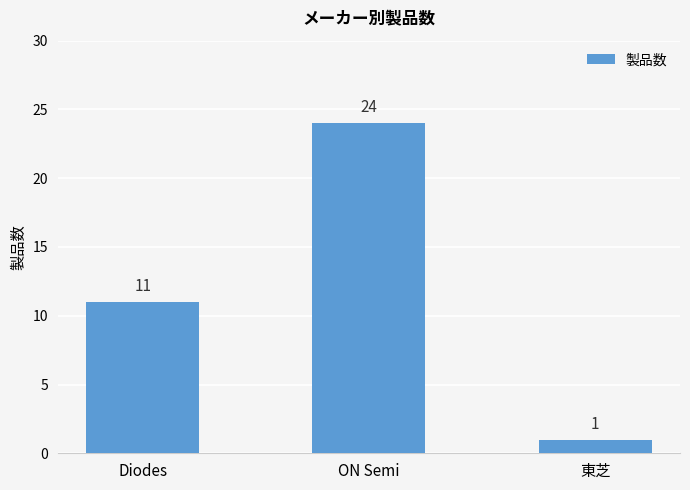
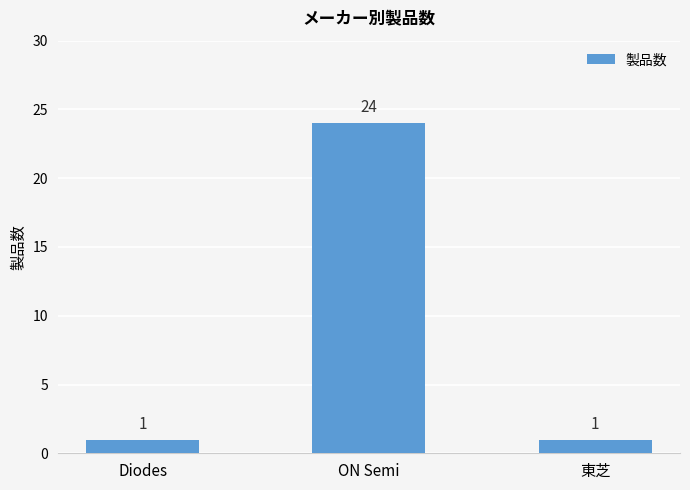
  {
-   "Diodes": 11,
+   "Diodes": 1,
    "ON Semi": 24,
    "東芝": 1
  }
